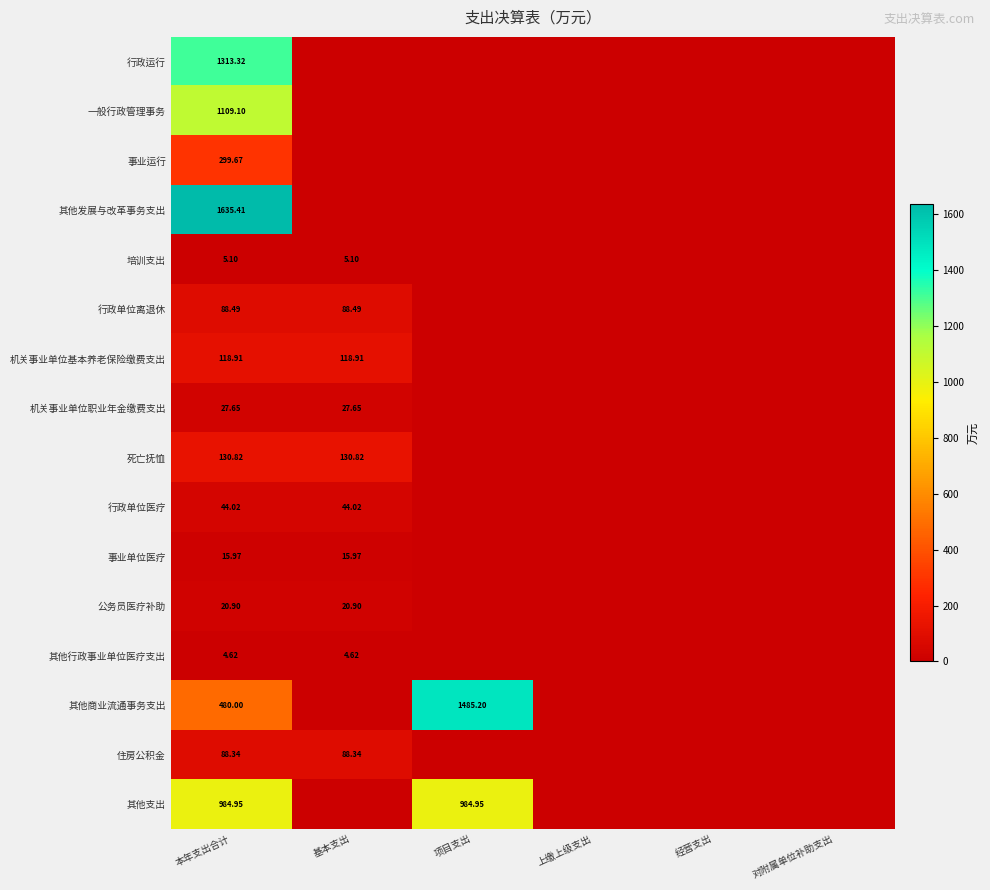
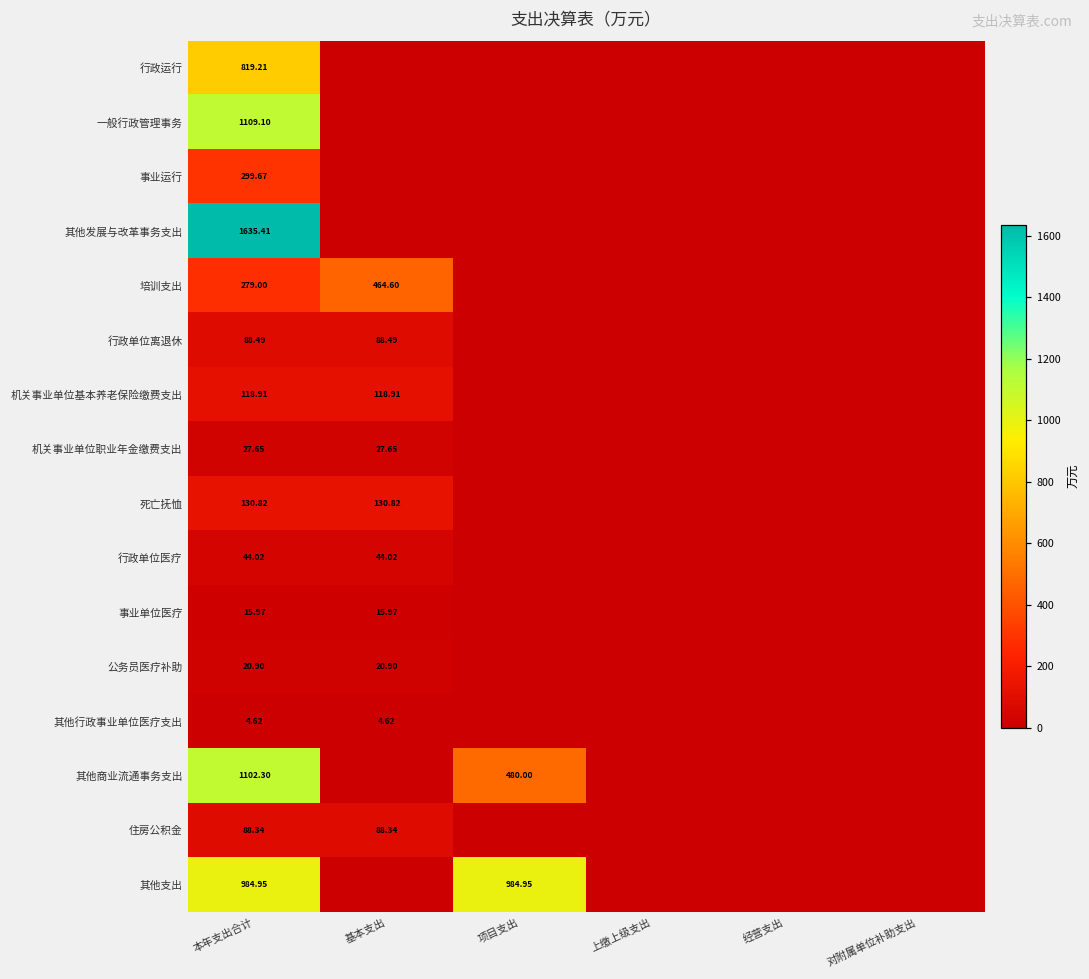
  {
    "行政运行": {
-     "本年支出合计": 1313.32
+     "本年支出合计": 819.21
    },
    "一般行政管理事务": {
      "本年支出合计": 1109.10
    },
    "事业运行": {
      "本年支出合计": 299.67
    },
    "其他发展与改革事务支出": {
      "本年支出合计": 1635.41
    },
    "培训支出": {
-     "本年支出合计": 5.10,
-     "基本支出": 5.10
+     "本年支出合计": 279.00,
+     "基本支出": 464.60
    },
    "行政单位离退休": {
      "本年支出合计": 88.49,
      "基本支出": 88.49
    },
    "机关事业单位基本养老保险缴费支出": {
      "本年支出合计": 118.91,
      "基本支出": 118.91
    },
    "机关事业单位职业年金缴费支出": {
      "本年支出合计": 27.65,
      "基本支出": 27.65
    },
    "死亡抚恤": {
      "本年支出合计": 130.82,
      "基本支出": 130.82
    },
    "行政单位医疗": {
      "本年支出合计": 44.02,
      "基本支出": 44.02
    },
    "事业单位医疗": {
      "本年支出合计": 15.97,
      "基本支出": 15.97
    },
    "公务员医疗补助": {
      "本年支出合计": 20.90,
      "基本支出": 20.90
    },
    "其他行政事业单位医疗支出": {
      "本年支出合计": 4.62,
      "基本支出": 4.62
    },
    "其他商业流通事务支出": {
-     "本年支出合计": 480.00,
-     "项目支出": 1485.20
+     "本年支出合计": 1102.30,
+     "项目支出": 480.00
    },
    "住房公积金": {
      "本年支出合计": 88.34,
      "基本支出": 88.34
    },
    "其他支出": {
      "本年支出合计": 984.95,
      "项目支出": 984.95
    }
  }
